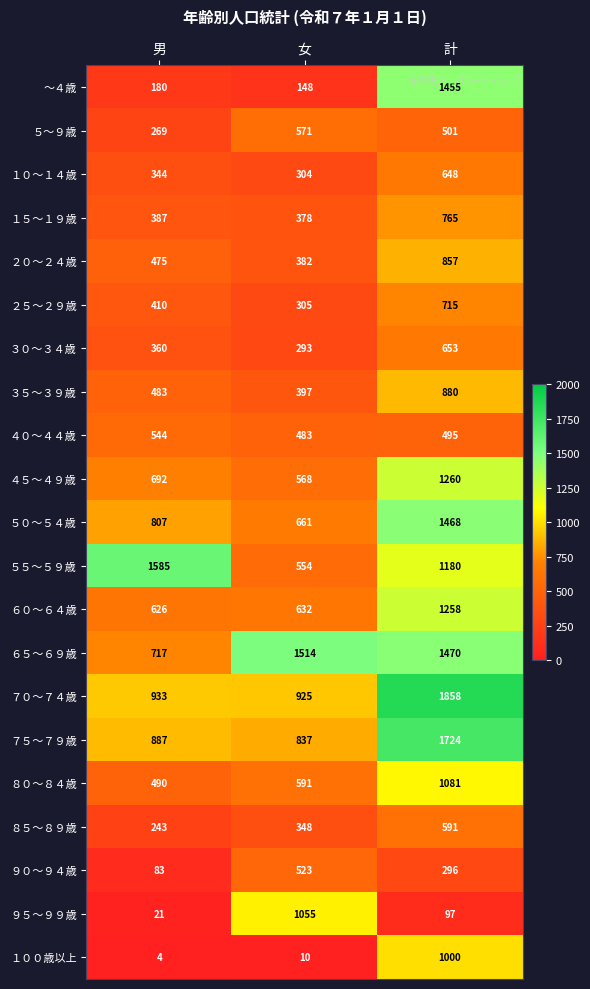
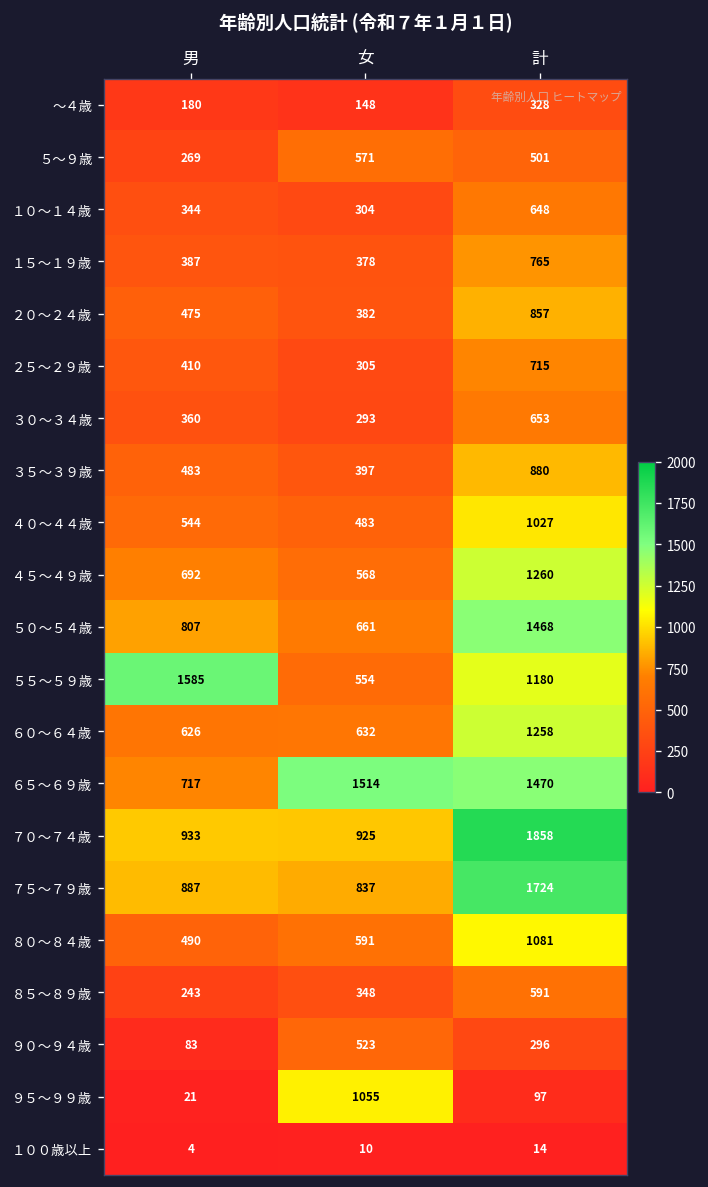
  {
    "～４歳": {
      "男": 180,
      "女": 148,
-     "計": 1455
+     "計": 328
    },
    "５～９歳": {
      "男": 269,
      "女": 571,
      "計": 501
    },
    "１０～１４歳": {
      "男": 344,
      "女": 304,
      "計": 648
    },
    "１５～１９歳": {
      "男": 387,
      "女": 378,
      "計": 765
    },
    "２０～２４歳": {
      "男": 475,
      "女": 382,
      "計": 857
    },
    "２５～２９歳": {
      "男": 410,
      "女": 305,
      "計": 715
    },
    "３０～３４歳": {
      "男": 360,
      "女": 293,
      "計": 653
    },
    "３５～３９歳": {
      "男": 483,
      "女": 397,
      "計": 880
    },
    "４０～４４歳": {
      "男": 544,
      "女": 483,
-     "計": 495
+     "計": 1027
    },
    "４５～４９歳": {
      "男": 692,
      "女": 568,
      "計": 1260
    },
    "５０～５４歳": {
      "男": 807,
      "女": 661,
      "計": 1468
    },
    "５５～５９歳": {
      "男": 1585,
      "女": 554,
      "計": 1180
    },
    "６０～６４歳": {
      "男": 626,
      "女": 632,
      "計": 1258
    },
    "６５～６９歳": {
      "男": 717,
      "女": 1514,
      "計": 1470
    },
    "７０～７４歳": {
      "男": 933,
      "女": 925,
      "計": 1858
    },
    "７５～７９歳": {
      "男": 887,
      "女": 837,
      "計": 1724
    },
    "８０～８４歳": {
      "男": 490,
      "女": 591,
      "計": 1081
    },
    "８５～８９歳": {
      "男": 243,
      "女": 348,
      "計": 591
    },
    "９０～９４歳": {
      "男": 83,
      "女": 523,
      "計": 296
    },
    "９５～９９歳": {
      "男": 21,
      "女": 1055,
      "計": 97
    },
    "１００歳以上": {
      "男": 4,
      "女": 10,
-     "計": 1000
+     "計": 14
    }
  }
